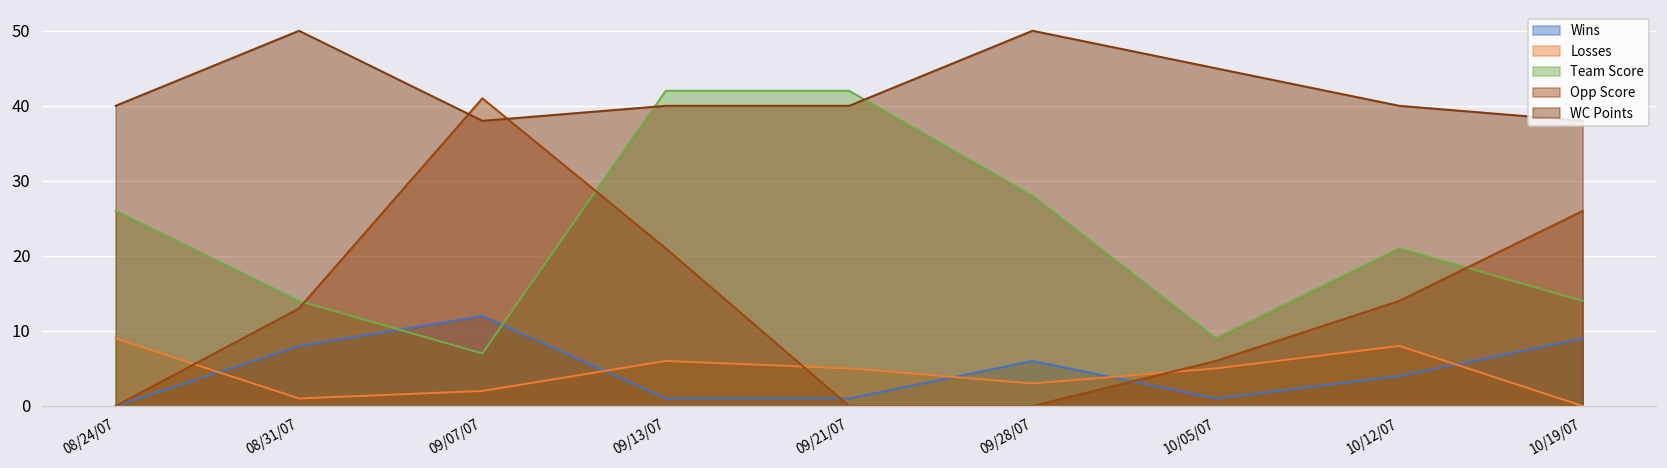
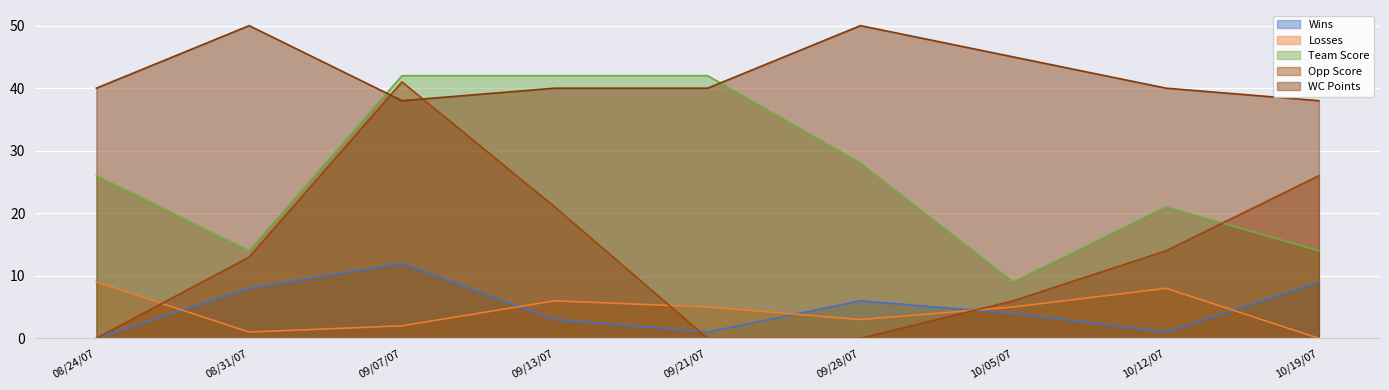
  {
    "Wins": {
      "08/31/07": 8,
      "09/07/07": 12,
-     "09/13/07": 1,
+     "09/13/07": 3,
      "09/21/07": 1,
      "09/28/07": 6,
-     "10/05/07": 1,
-     "10/12/07": 4,
+     "10/05/07": 4,
+     "10/12/07": 1,
      "10/19/07": 9
    },
    "Losses": {
      "08/24/07": 9,
      "08/31/07": 1,
      "09/07/07": 2,
      "09/13/07": 6,
      "09/21/07": 5,
      "09/28/07": 3,
      "10/05/07": 5,
      "10/12/07": 8,
      "10/19/07": 0
    },
    "Team Score": {
      "08/24/07": 26,
      "08/31/07": 14,
-     "09/07/07": 7,
+     "09/07/07": 42,
      "09/13/07": 42,
      "09/21/07": 42,
      "09/28/07": 28,
      "10/05/07": 9,
      "10/12/07": 21,
      "10/19/07": 14
    }
  }
